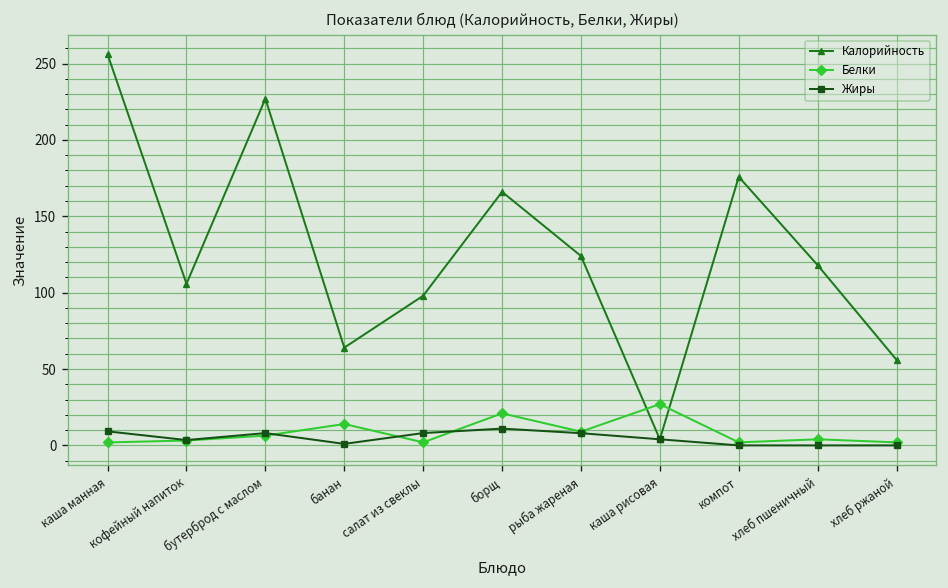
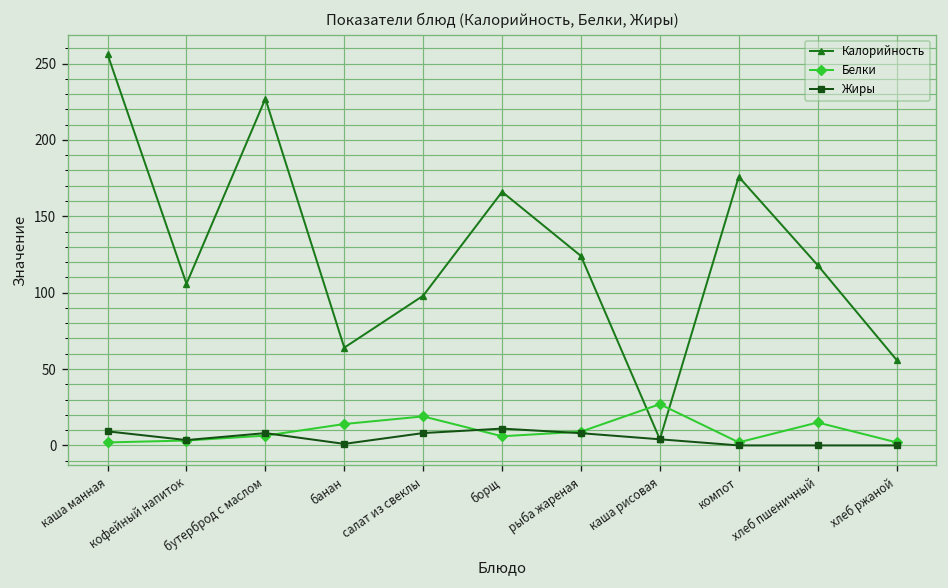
  {
    "Белки": {
      "каша манная": 2,
      "банан": 14,
-     "салат из свеклы": 2,
-     "борщ": 21,
+     "салат из свеклы": 19,
+     "борщ": 6,
      "каша рисовая": 27,
      "компот": 2,
-     "хлеб пшеничный": 4,
+     "хлеб пшеничный": 15,
      "хлеб ржаной": 2
    }
  }
